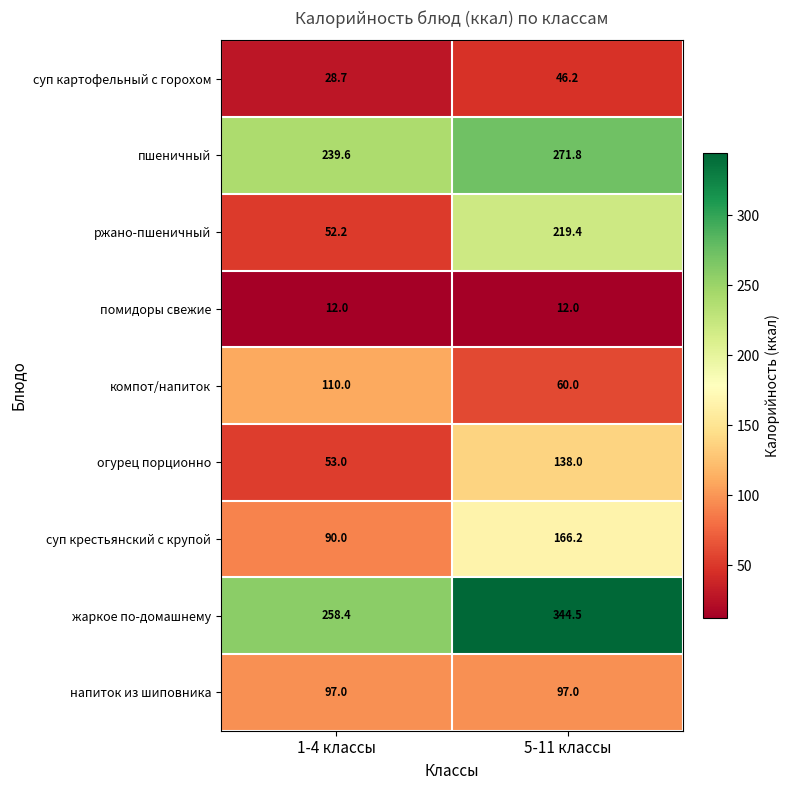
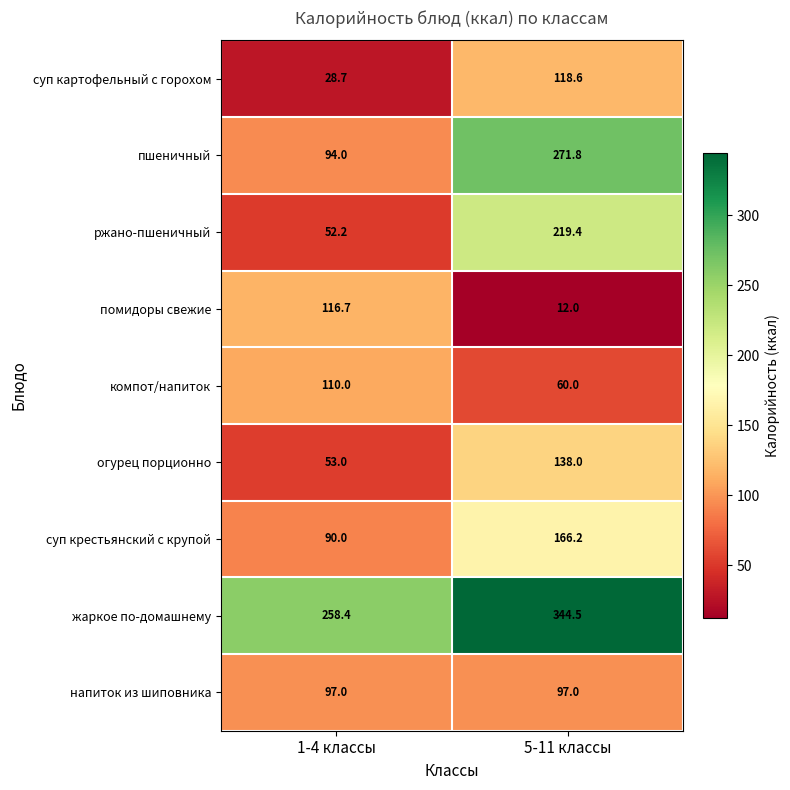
  {
    "суп картофельный с горохом": {
      "1-4 классы": 28.7,
-     "5-11 классы": 46.2
+     "5-11 классы": 118.6
    },
    "пшеничный": {
-     "1-4 классы": 239.6,
+     "1-4 классы": 94.0,
      "5-11 классы": 271.8
    },
    "ржано-пшеничный": {
      "1-4 классы": 52.2,
      "5-11 классы": 219.4
    },
    "помидоры свежие": {
-     "1-4 классы": 12.0,
+     "1-4 классы": 116.7,
      "5-11 классы": 12.0
    },
    "компот/напиток": {
      "1-4 классы": 110.0,
      "5-11 классы": 60.0
    },
    "огурец порционно": {
      "1-4 классы": 53.0,
      "5-11 классы": 138.0
    },
    "суп крестьянский с крупой": {
      "1-4 классы": 90.0,
      "5-11 классы": 166.2
    },
    "жаркое по-домашнему": {
      "1-4 классы": 258.4,
      "5-11 классы": 344.5
    },
    "напиток из шиповника": {
      "1-4 классы": 97.0,
      "5-11 классы": 97.0
    }
  }
